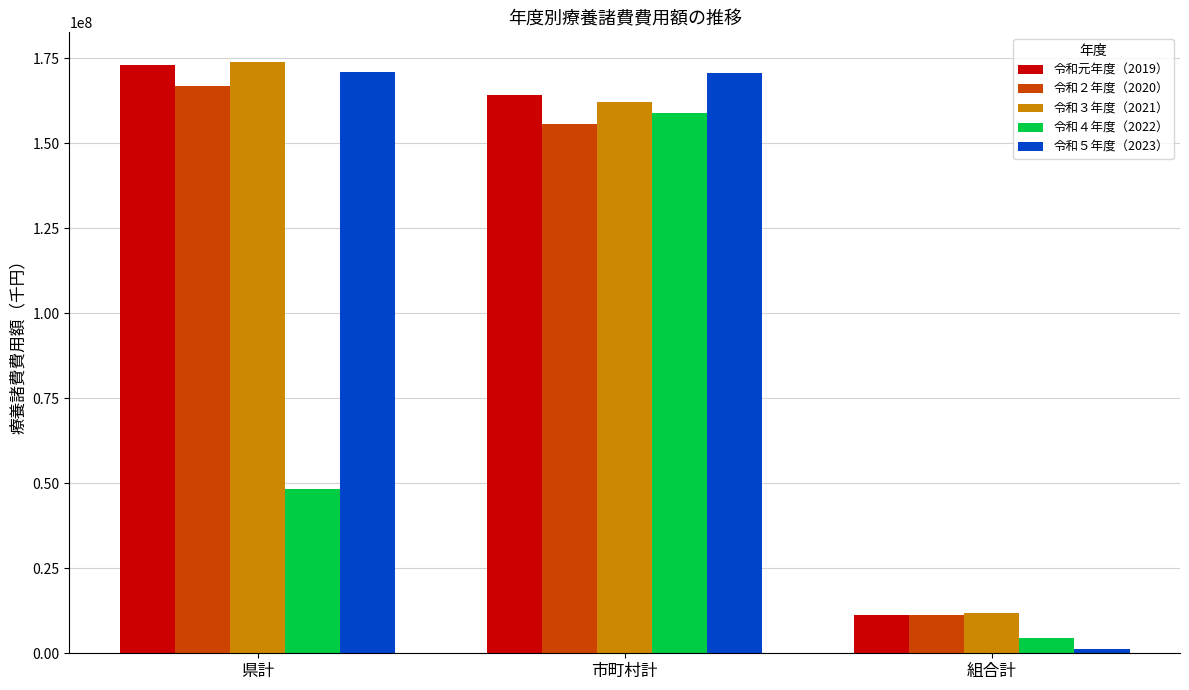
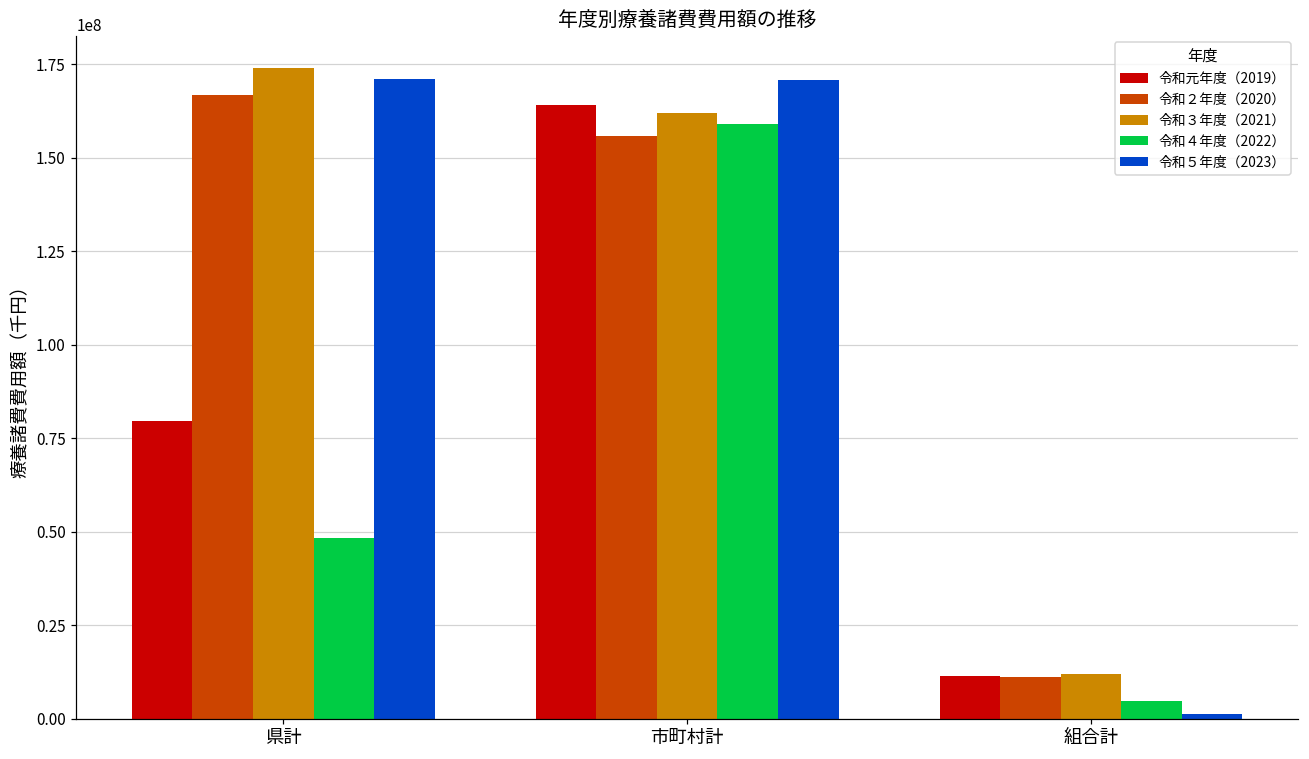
  {
    "令和元年度（2019）": {
-     "県計": 173000000,
+     "県計": 80000000,
      "市町村計": 164000000,
      "組合計": 11000000
    },
    "令和２年度（2020）": {
      "県計": 167000000,
      "市町村計": 156000000,
      "組合計": 11000000
    },
    "令和３年度（2021）": {
      "県計": 174000000,
      "市町村計": 162000000,
      "組合計": 12000000
    },
    "令和４年度（2022）": {
      "県計": 48000000,
      "市町村計": 159000000,
      "組合計": 5000000
    },
    "令和５年度（2023）": {
      "県計": 171000000,
      "市町村計": 171000000,
      "組合計": 1000000
    }
  }
